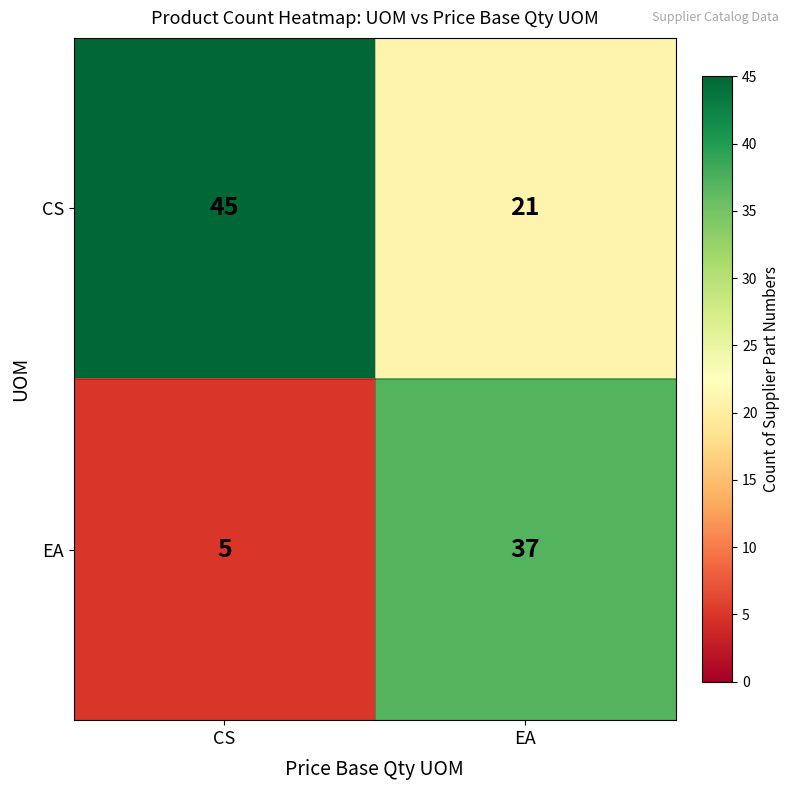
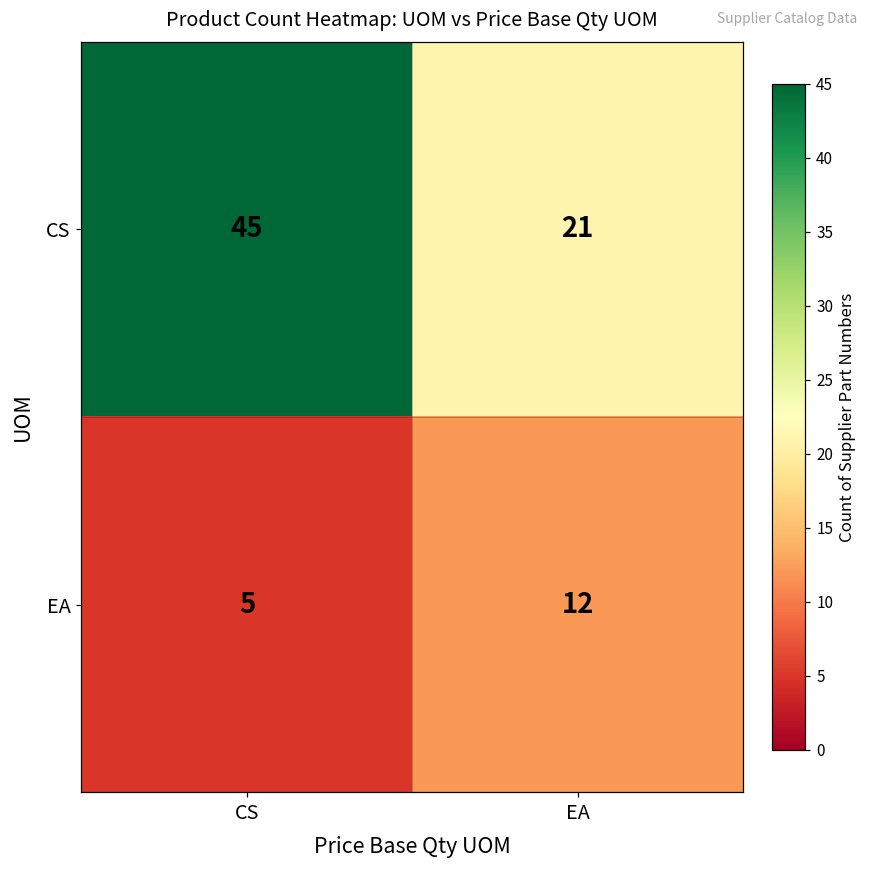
  {
    "CS": {
      "CS": 45,
      "EA": 21
    },
    "EA": {
      "CS": 5,
-     "EA": 37
+     "EA": 12
    }
  }
